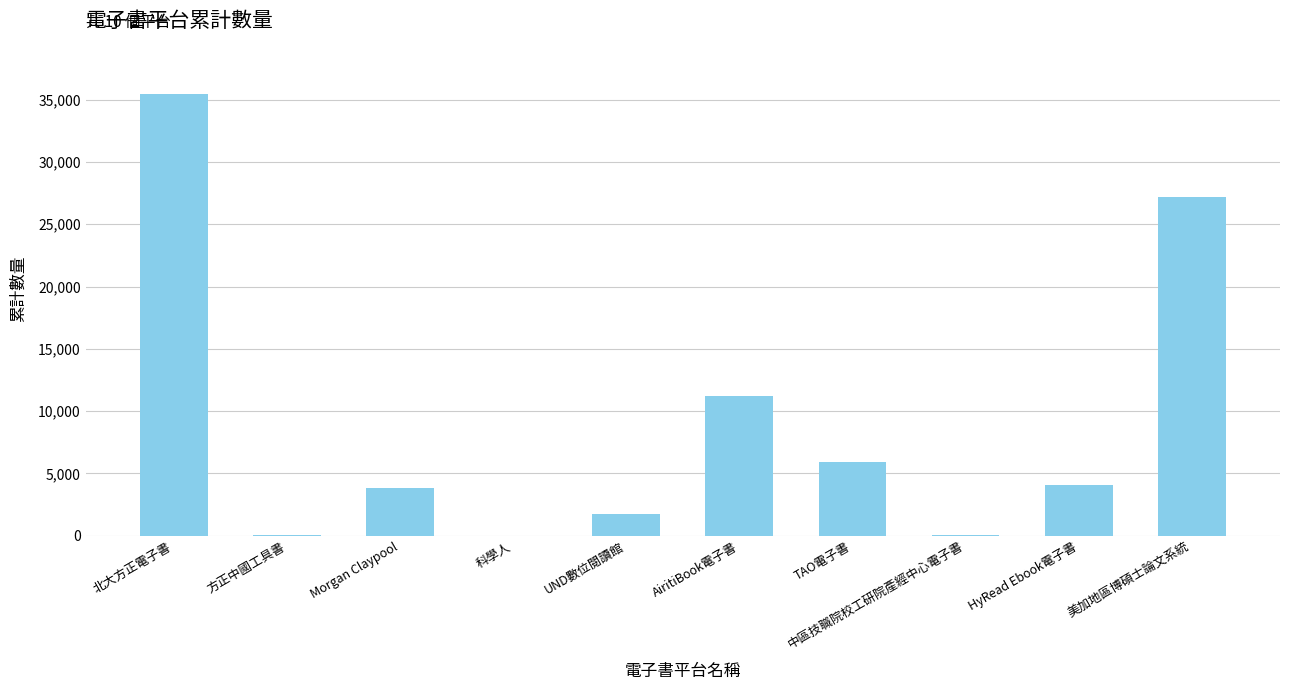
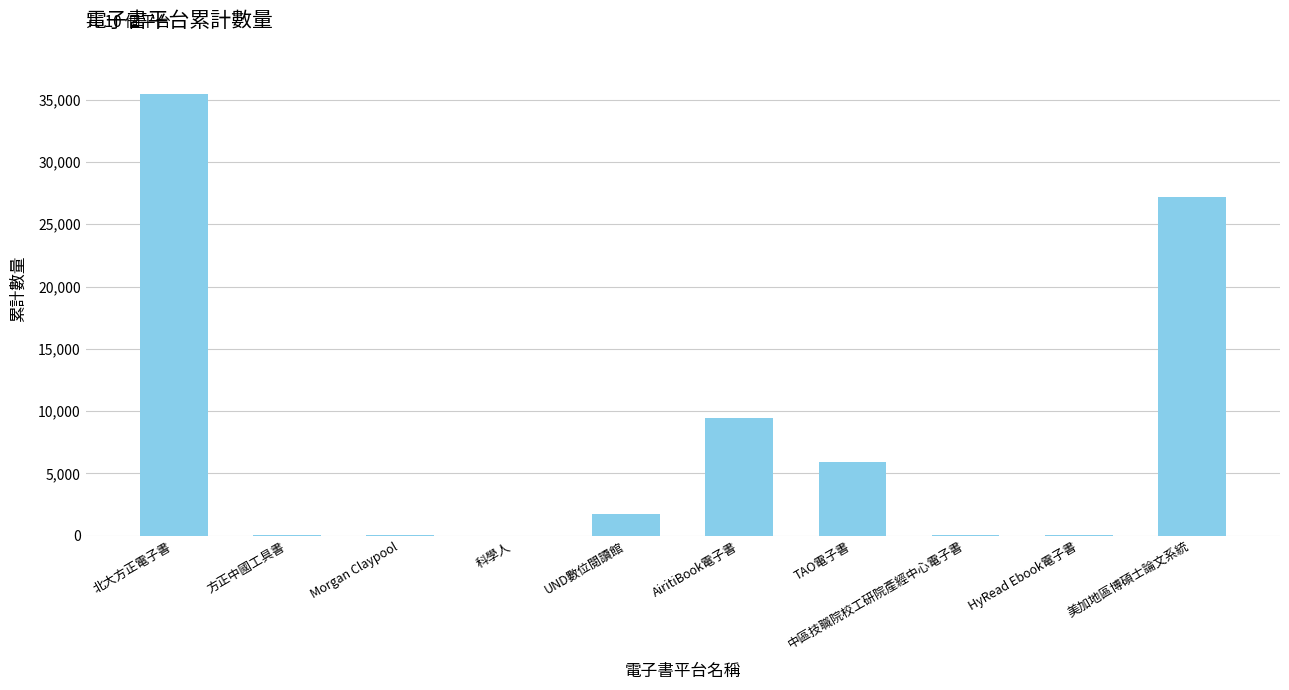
  {
    "北大方正電子書": "35,500",
-   "Morgan Claypool": "3,900",
+   "Morgan Claypool": "100",
    "UND數位閱讀館": "1,700",
-   "AiritiBook電子書": "11,200",
+   "AiritiBook電子書": "9,400",
    "TAO電子書": "5,900",
-   "HyRead Ebook電子書": "4,000",
+   "HyRead Ebook電子書": "0",
    "美加地區博碩士論文系統": "27,200"
  }
